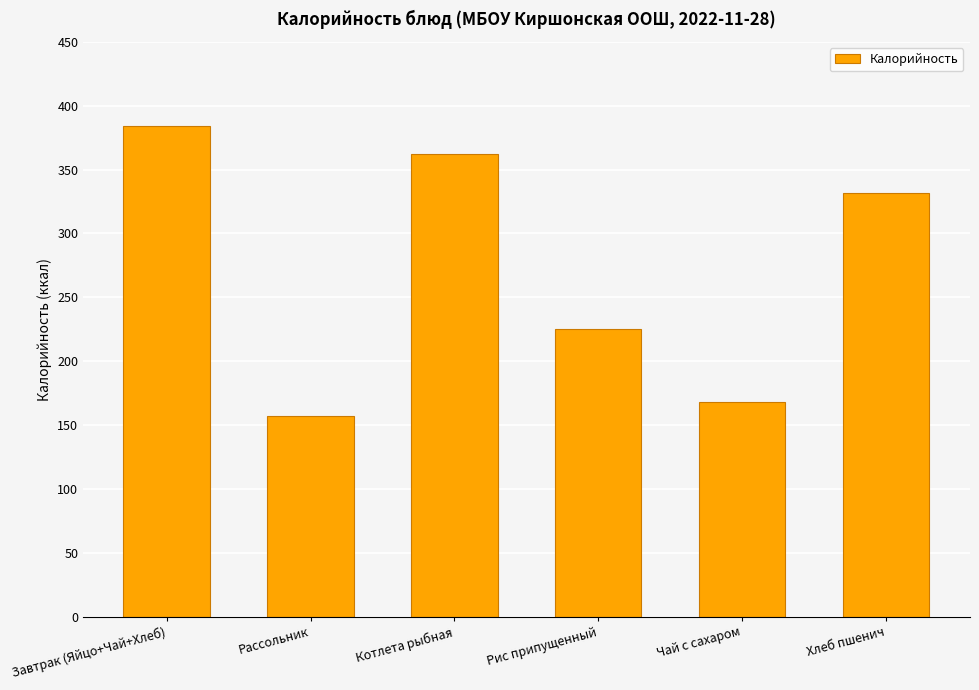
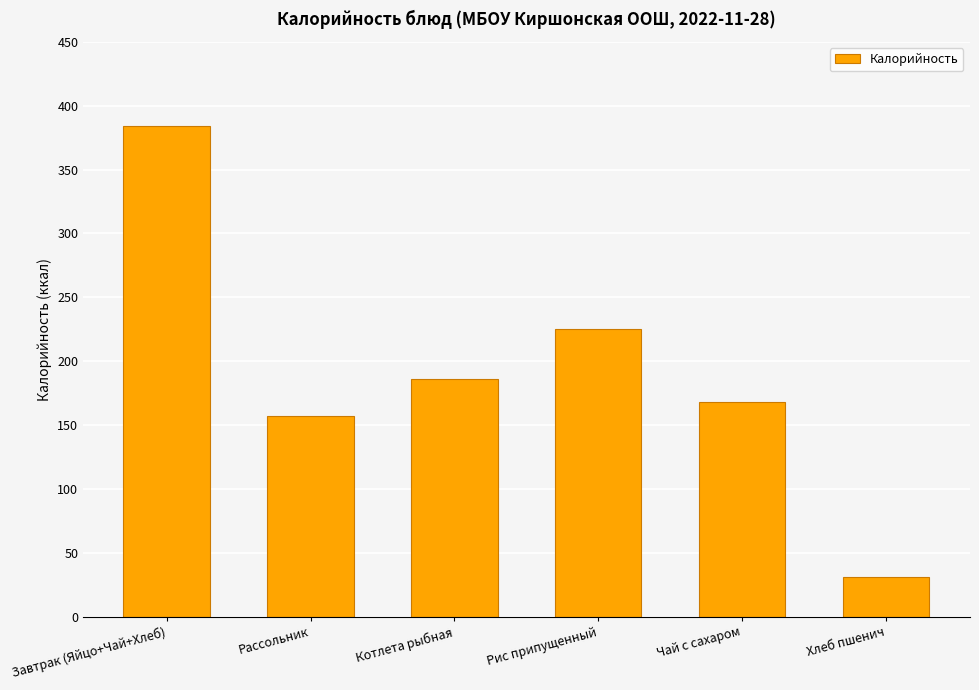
  {
    "Завтрак (Яйцо+Чай+Хлеб)": 384,
    "Рассольник": 157,
-   "Котлета рыбная": 362,
+   "Котлета рыбная": 186,
    "Рис припущенный": 225,
    "Чай с сахаром": 168,
-   "Хлеб пшенич": 332
+   "Хлеб пшенич": 31
  }
